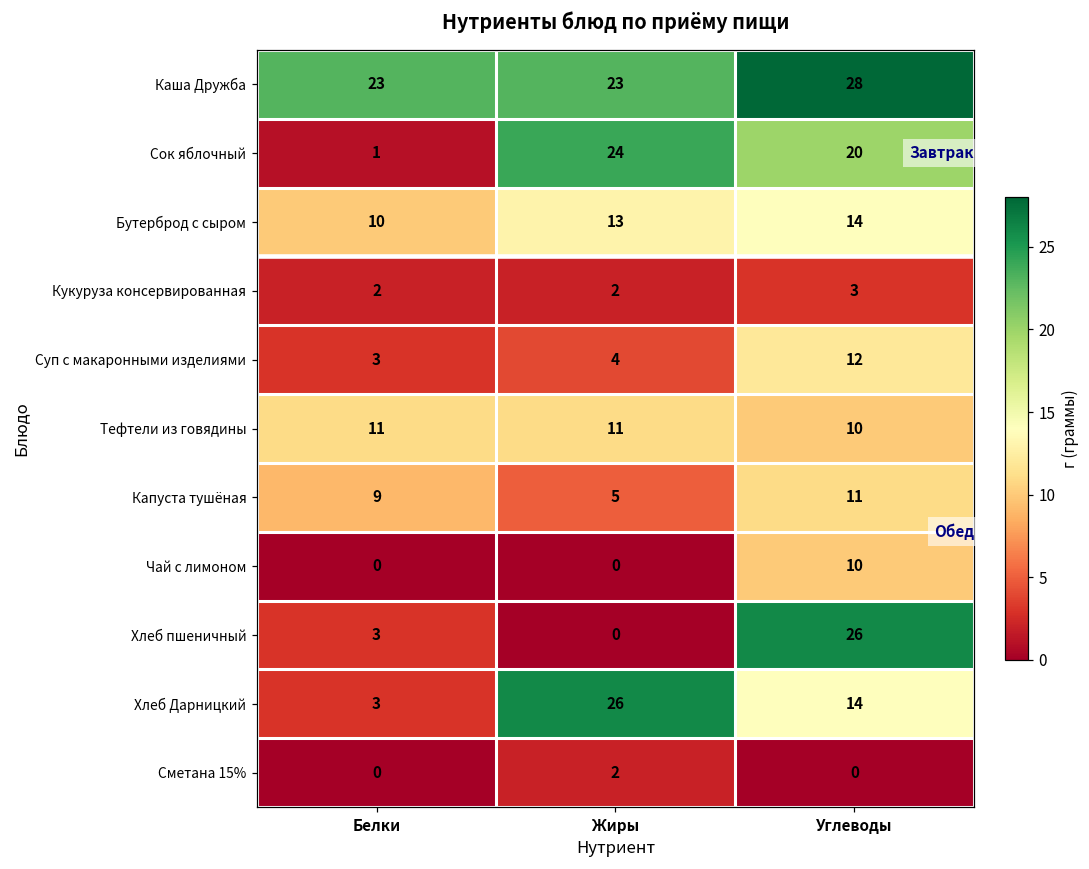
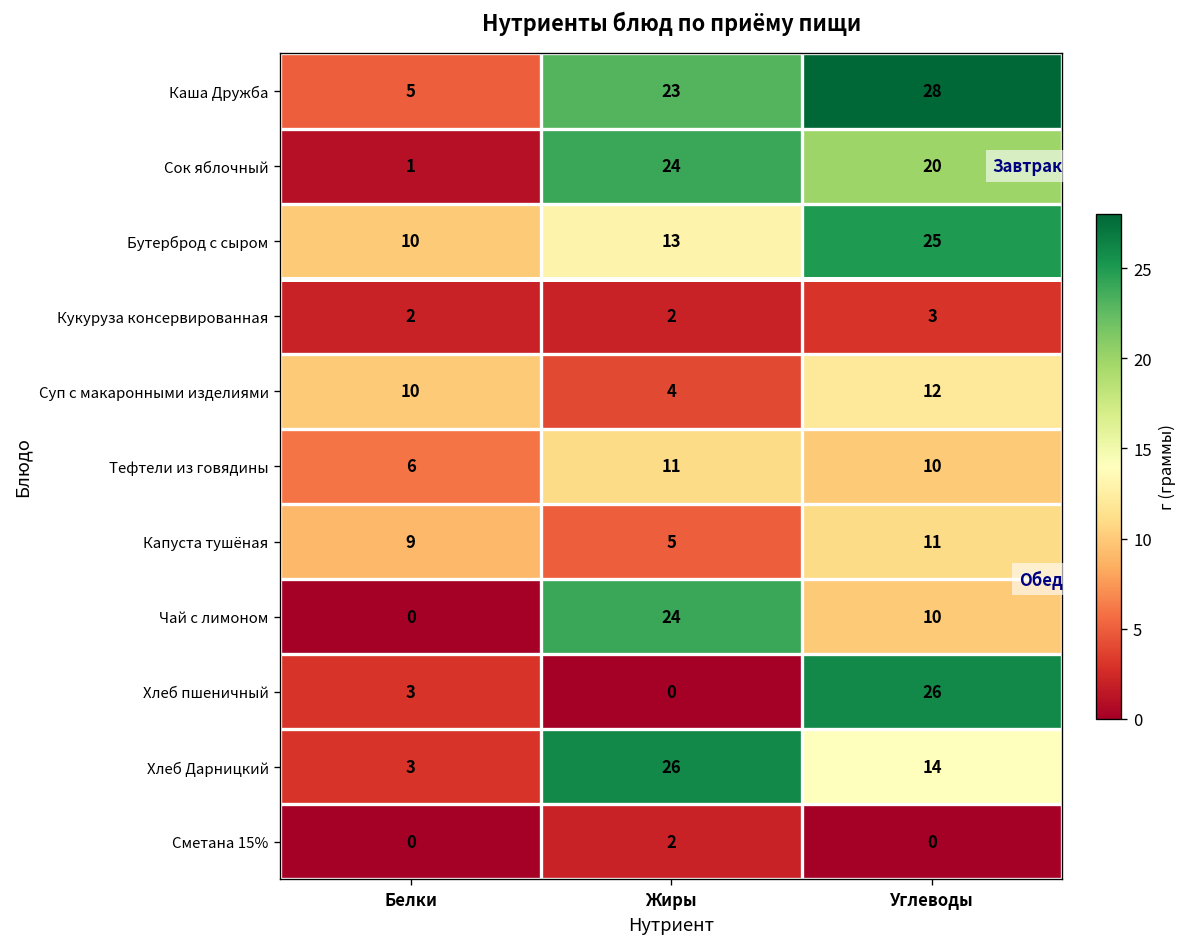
  {
    "Каша Дружба": {
-     "Белки": 23,
+     "Белки": 5,
      "Жиры": 23,
      "Углеводы": 28
    },
    "Сок яблочный": {
      "Белки": 1,
      "Жиры": 24,
      "Углеводы": 20
    },
    "Бутерброд с сыром": {
      "Белки": 10,
      "Жиры": 13,
-     "Углеводы": 14
+     "Углеводы": 25
    },
    "Кукуруза консервированная": {
      "Белки": 2,
      "Жиры": 2,
      "Углеводы": 3
    },
    "Суп с макаронными изделиями": {
-     "Белки": 3,
+     "Белки": 10,
      "Жиры": 4,
      "Углеводы": 12
    },
    "Тефтели из говядины": {
-     "Белки": 11,
+     "Белки": 6,
      "Жиры": 11,
      "Углеводы": 10
    },
    "Капуста тушёная": {
      "Белки": 9,
      "Жиры": 5,
      "Углеводы": 11
    },
    "Чай с лимоном": {
      "Белки": 0,
-     "Жиры": 0,
+     "Жиры": 24,
      "Углеводы": 10
    },
    "Хлеб пшеничный": {
      "Белки": 3,
      "Жиры": 0,
      "Углеводы": 26
    },
    "Хлеб Дарницкий": {
      "Белки": 3,
      "Жиры": 26,
      "Углеводы": 14
    },
    "Сметана 15%": {
      "Белки": 0,
      "Жиры": 2,
      "Углеводы": 0
    }
  }
